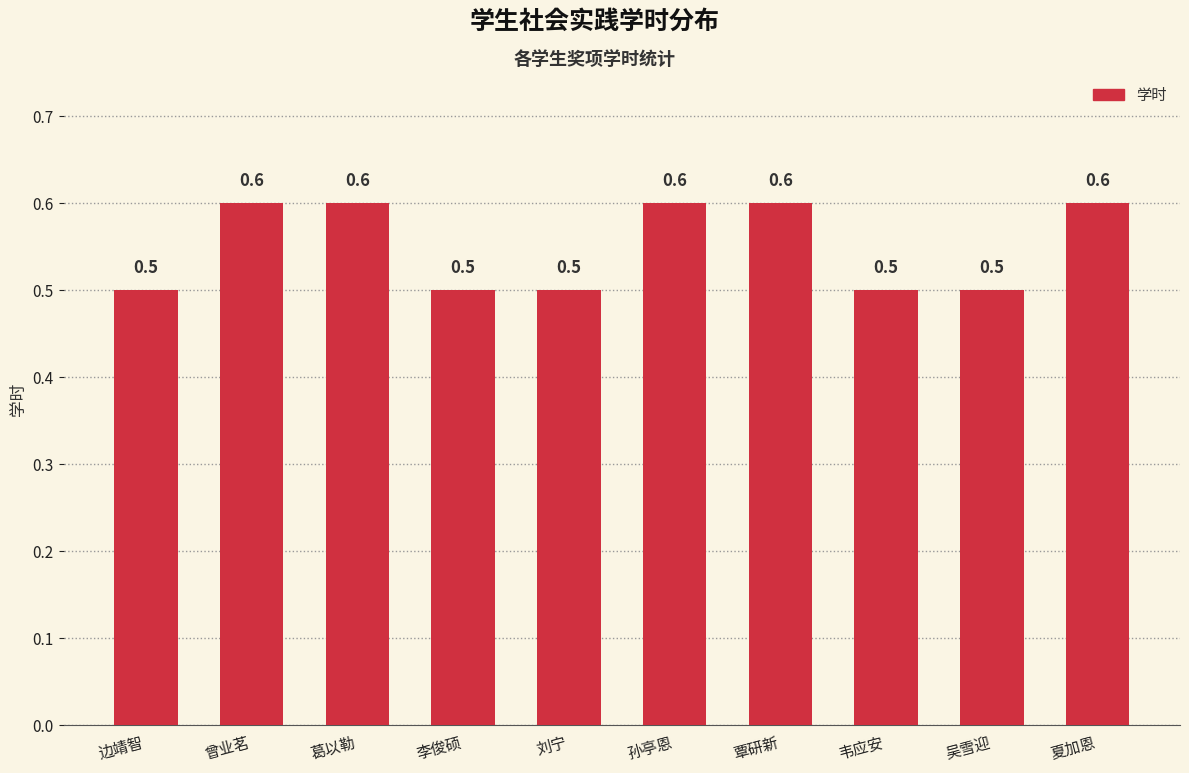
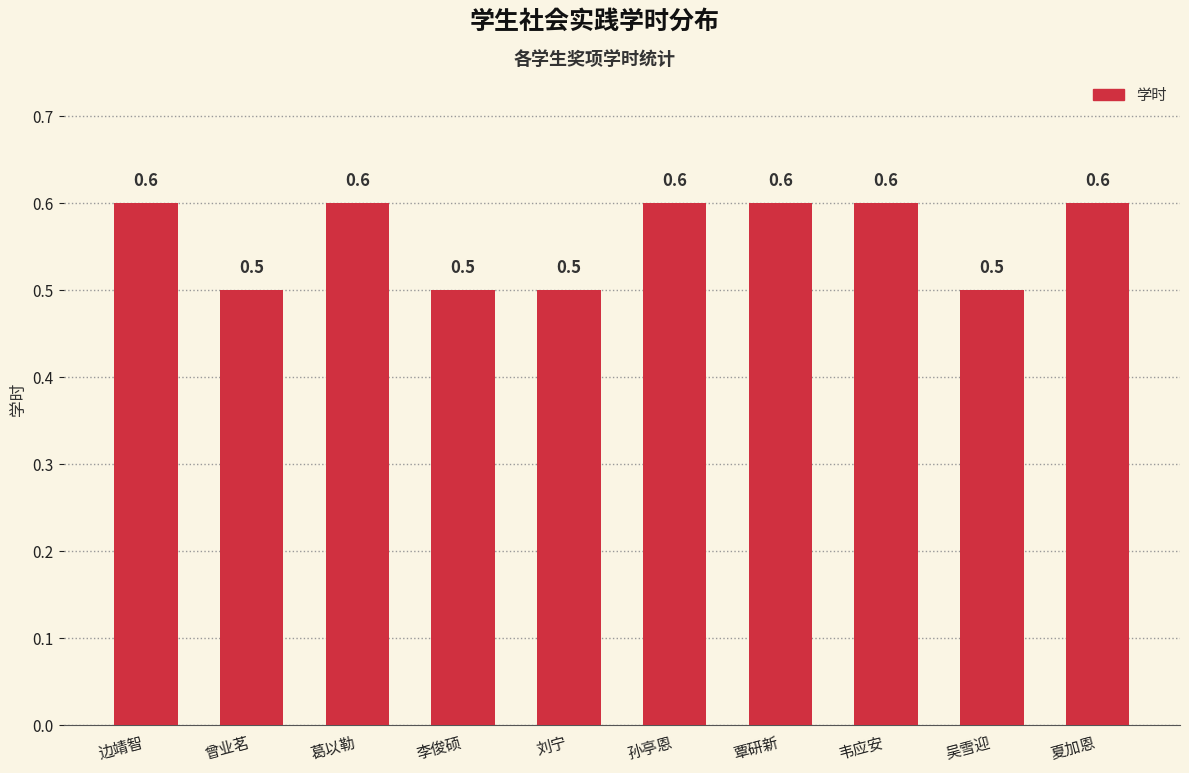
  {
-   "边靖智": 0.5,
-   "曾业茗": 0.6,
+   "边靖智": 0.6,
+   "曾业茗": 0.5,
    "葛以勒": 0.6,
    "李俊硕": 0.5,
    "刘宁": 0.5,
    "孙亭恩": 0.6,
    "覃研新": 0.6,
-   "韦应安": 0.5,
+   "韦应安": 0.6,
    "吴雪迎": 0.5,
    "夏加恩": 0.6
  }
